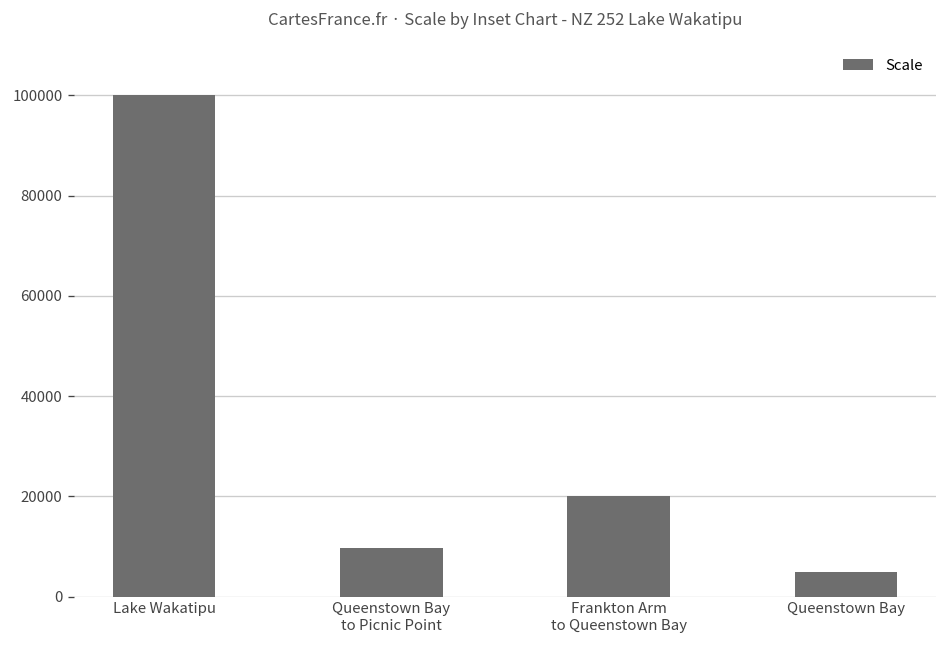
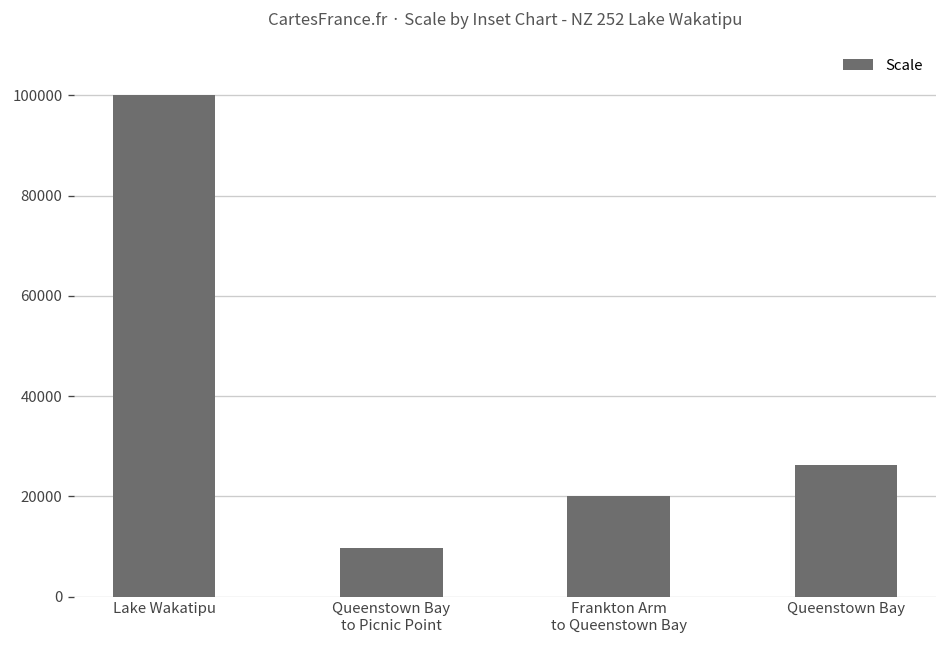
  {
    "Lake Wakatipu": 100000,
    "Queenstown Bay to Picnic Point": 10000,
    "Frankton Arm to Queenstown Bay": 20000,
-   "Queenstown Bay": 5000
+   "Queenstown Bay": 26000
  }
